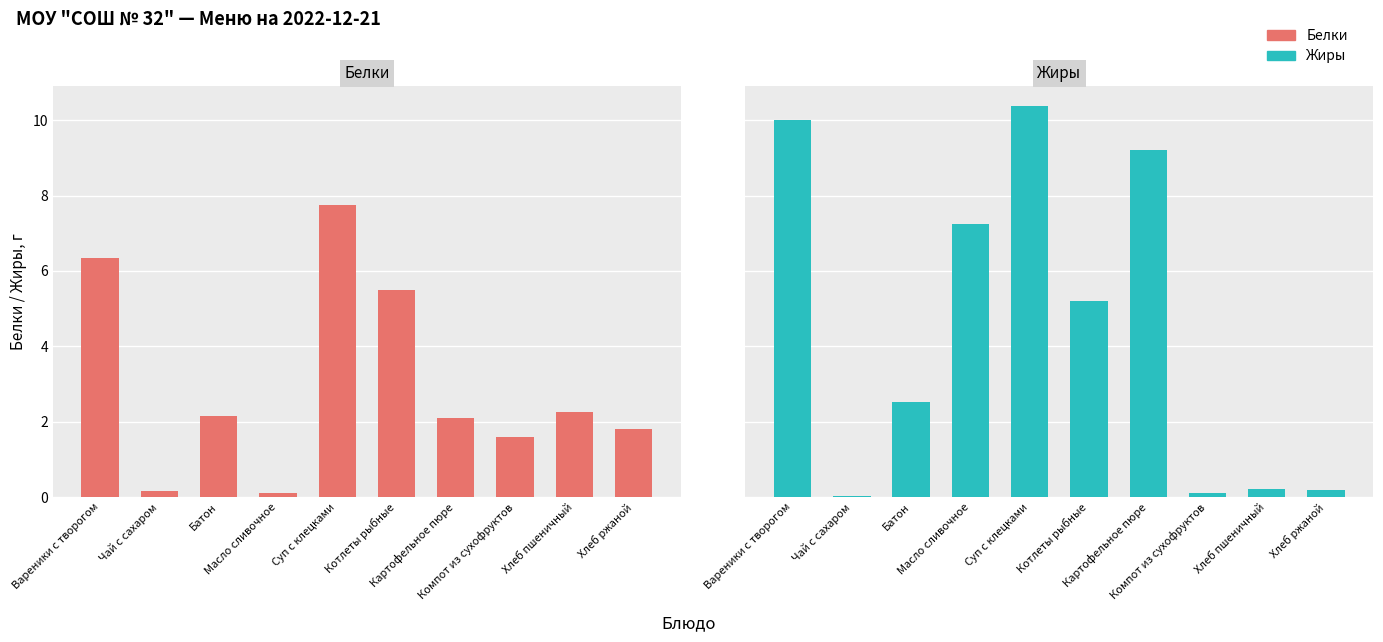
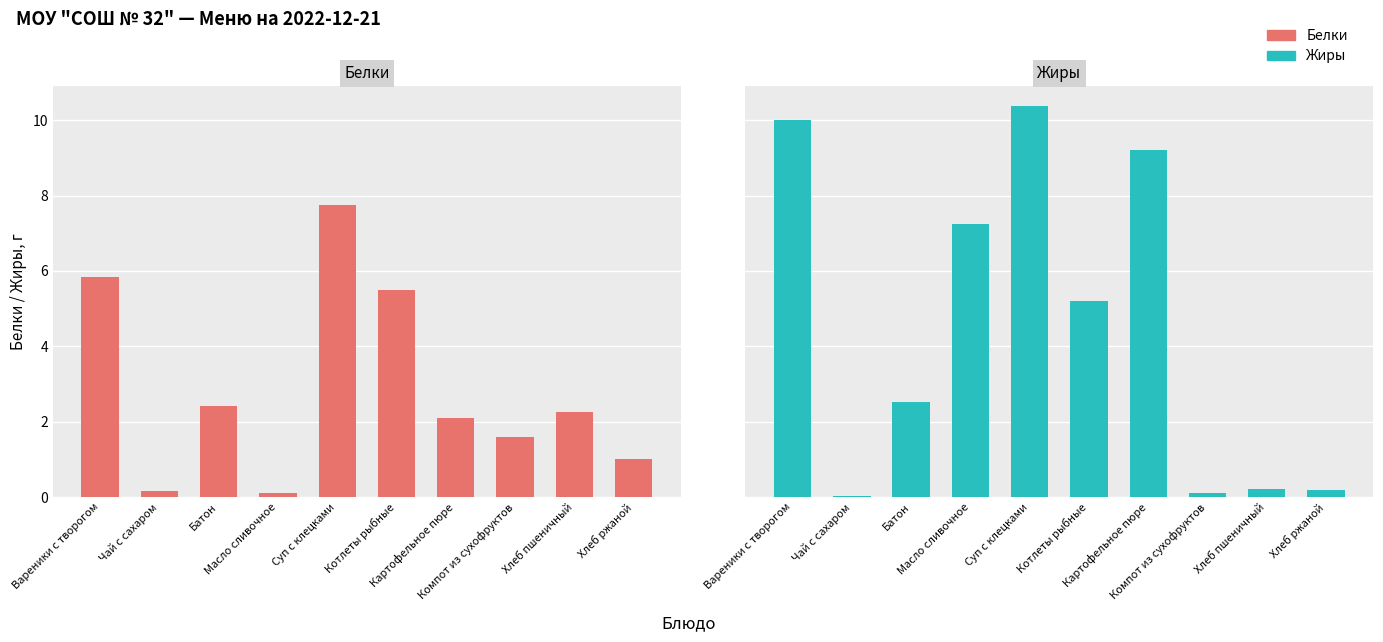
  {
    "Белки": {
-     "Вареники с творогом": 6.3,
+     "Вареники с творогом": 5.8,
      "Чай с сахаром": 0.2,
-     "Батон": 2.2,
+     "Батон": 2.4,
      "Масло сливочное": 0.1,
      "Суп с клецками": 7.8,
      "Котлеты рыбные": 5.5,
      "Картофельное пюре": 2.1,
      "Компот из сухофруктов": 1.6,
      "Хлеб пшеничный": 2.3,
-     "Хлеб ржаной": 1.8
+     "Хлеб ржаной": 1.0
    }
  }
